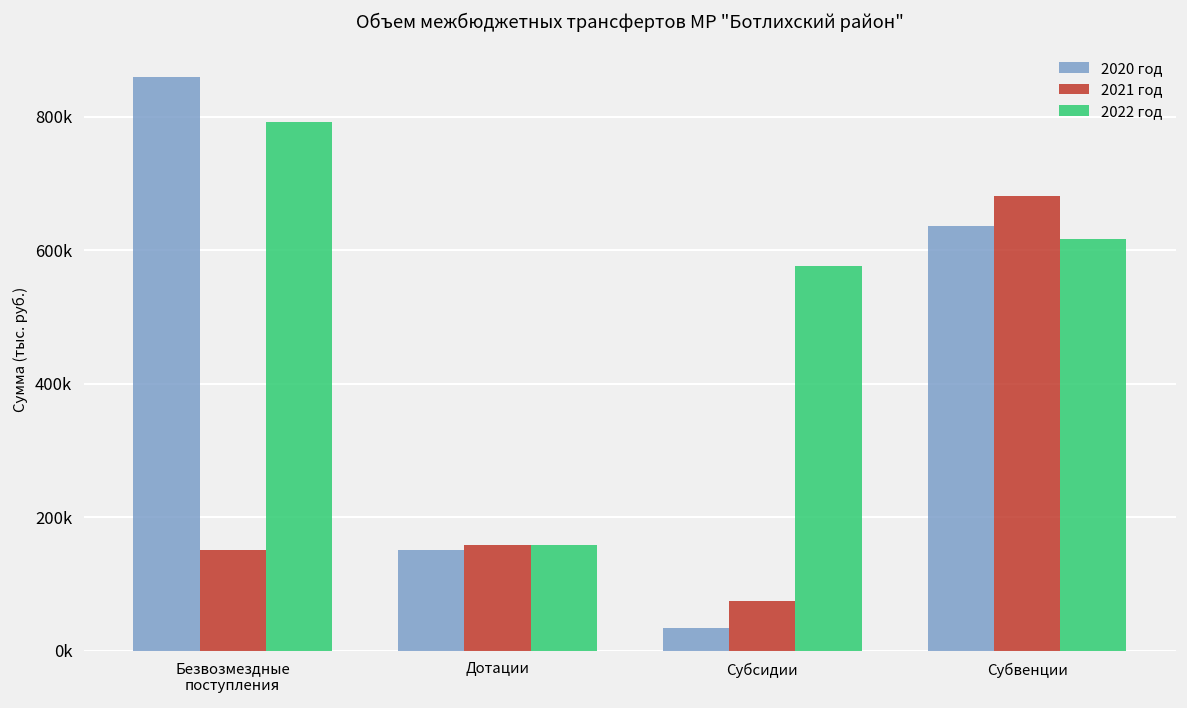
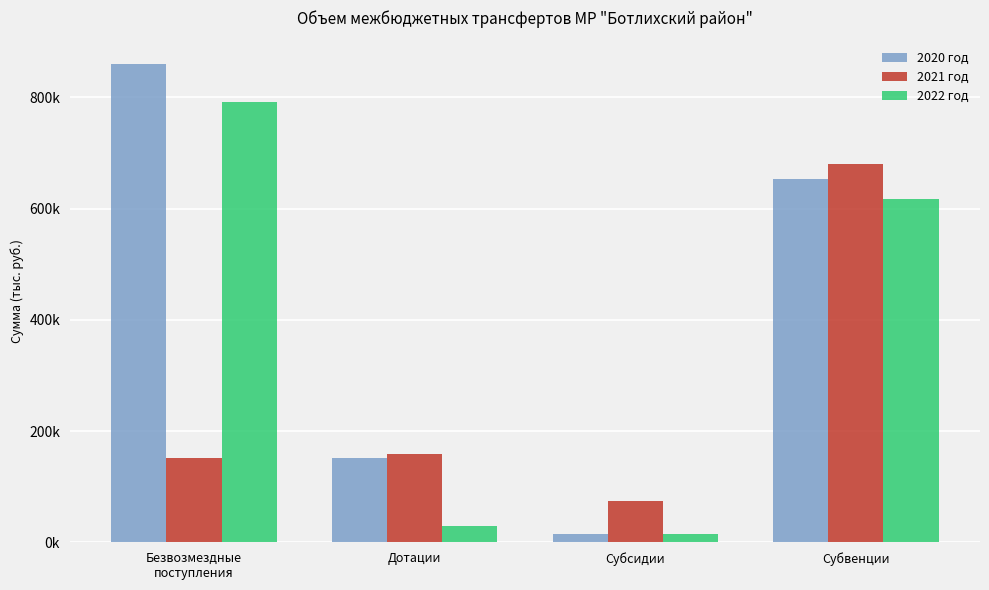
  {
    "2020 год": {
      "Безвозмездные поступления": 860000,
      "Дотации": 150000,
-     "Субсидии": 30000,
-     "Субвенции": 640000
+     "Субсидии": 20000,
+     "Субвенции": 650000
    },
    "2021 год": {
      "Безвозмездные поступления": 150000,
      "Дотации": 160000,
      "Субсидии": 70000,
      "Субвенции": 680000
    },
    "2022 год": {
      "Безвозмездные поступления": 790000,
-     "Дотации": 160000,
-     "Субсидии": 580000,
+     "Дотации": 30000,
+     "Субсидии": 20000,
      "Субвенции": 620000
    }
  }
